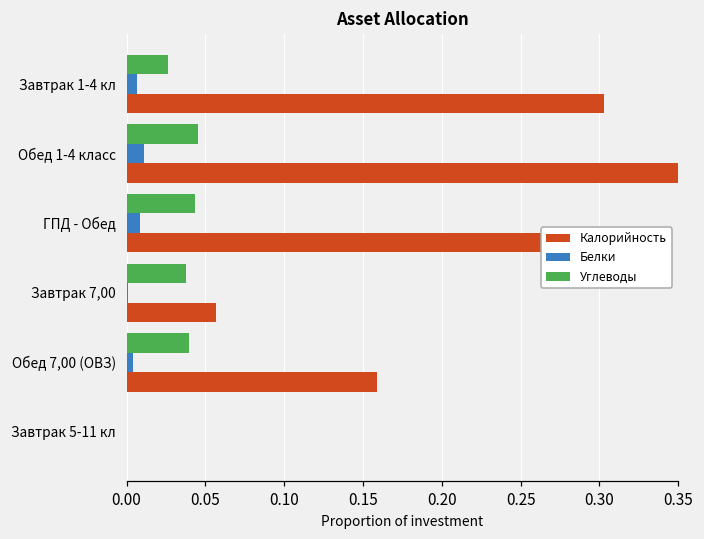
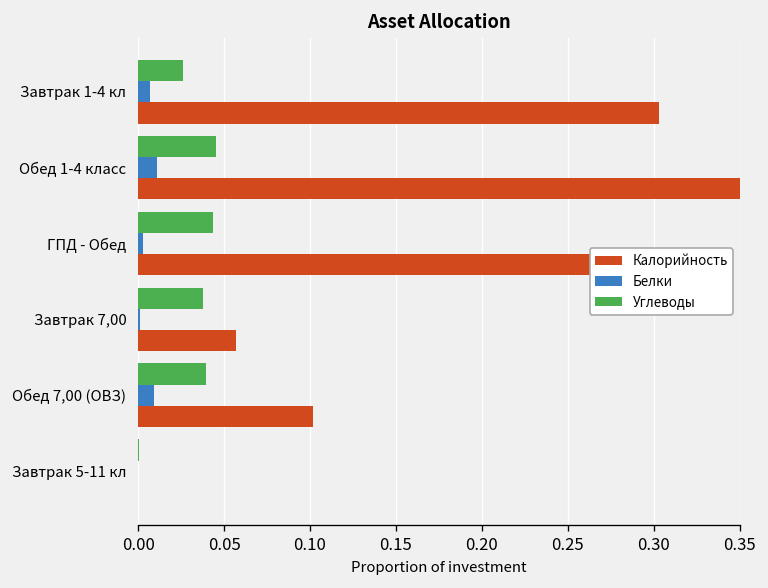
  {
    "Калорийность": {
      "Завтрак 1-4 кл": 0.303,
      "Обед 1-4 класс": 0.350,
      "Завтрак 7,00": 0.057,
-     "Обед 7,00 (ОВЗ)": 0.159,
+     "Обед 7,00 (ОВЗ)": 0.101,
      "Завтрак 5-11 кл": 0.000
    },
    "Белки": {
      "Завтрак 1-4 кл": 0.007,
      "Обед 1-4 класс": 0.011,
-     "ГПД - Обед": 0.009,
-     "Обед 7,00 (ОВЗ)": 0.004
+     "ГПД - Обед": 0.003,
+     "Обед 7,00 (ОВЗ)": 0.009
    },
    "Углеводы": {
      "Завтрак 1-4 кл": 0.026,
      "Обед 1-4 класс": 0.045,
      "ГПД - Обед": 0.043,
      "Завтрак 7,00": 0.038,
      "Обед 7,00 (ОВЗ)": 0.040
    }
  }
